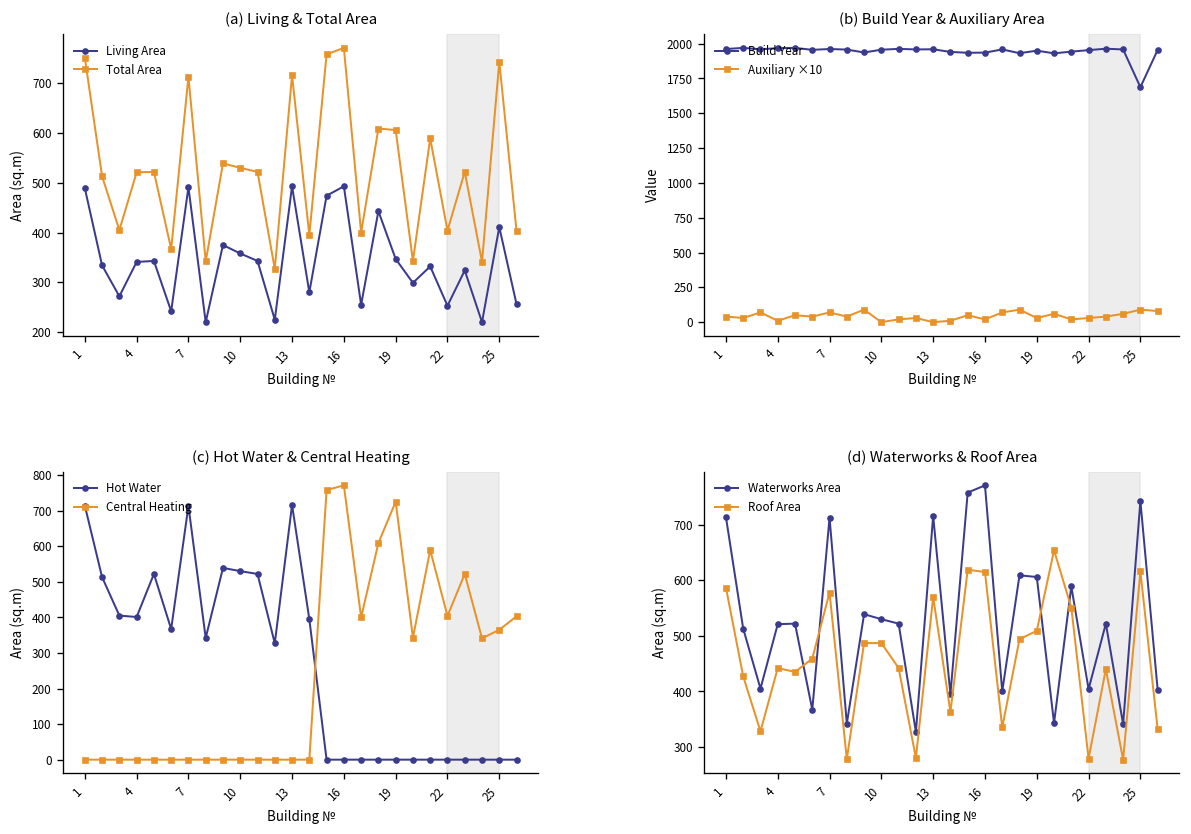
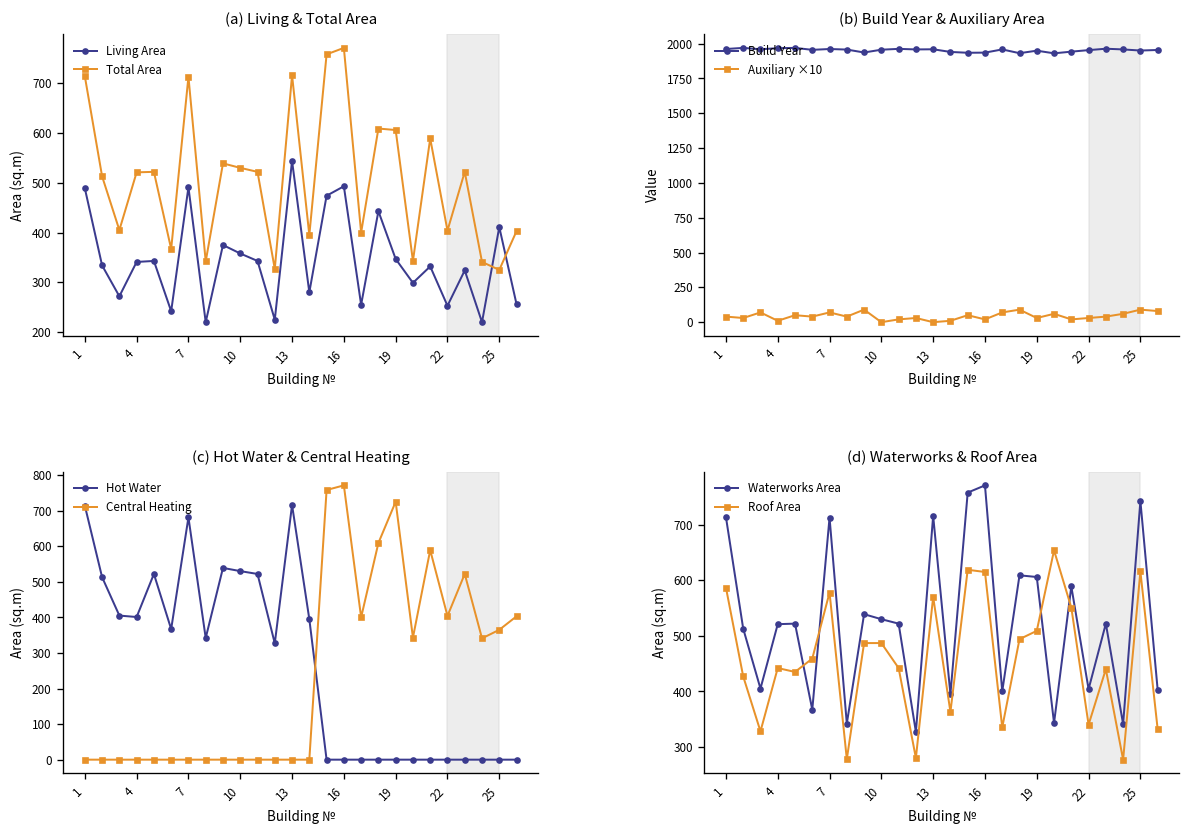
  {
    "(a) Living & Total Area": {
      "Living Area": {
        "1": 490,
        "4": 340,
        "7": 490,
        "10": 360,
-       "13": 490,
+       "13": 540,
        "16": 490,
        "19": 350,
        "22": 250,
        "25": 410
      },
      "Total Area": {
-       "1": 750,
+       "1": 710,
        "4": 520,
        "7": 710,
        "10": 530,
        "13": 720,
        "16": 770,
        "19": 610,
        "22": 400,
-       "25": 740
+       "25": 330
      }
    },
    "(b) Build Year & Auxiliary Area": {
      "Build Year": {
        "1": 1960,
        "4": 1970,
        "7": 1960,
        "10": 1960,
        "13": 1960,
        "16": 1940,
        "19": 1950,
        "22": 1950,
-       "25": 1690
+       "25": 1950
      },
      "Auxiliary ×10": {
        "1": 40,
        "4": 10,
        "7": 70,
        "10": 0,
        "13": 0,
        "16": 20,
        "19": 30,
        "22": 30,
        "25": 90
      }
    },
    "(c) Hot Water & Central Heating": {
      "Hot Water": {
        "1": 710,
        "4": 400,
-       "7": 710,
+       "7": 680,
        "10": 530,
        "13": 720,
        "16": 0,
        "19": 0,
        "22": 0,
        "25": 0
      },
      "Central Heating": {
        "1": 0,
        "4": 0,
        "7": 0,
        "10": 0,
        "13": 0,
        "16": 770,
        "19": 730,
        "22": 400,
        "25": 370
      }
    },
    "(d) Waterworks & Roof Area": {
      "Waterworks Area": {
        "1": 710,
        "4": 520,
        "7": 710,
        "10": 530,
        "13": 720,
        "16": 770,
        "19": 610,
        "22": 400,
        "25": 740
      },
      "Roof Area": {
        "1": 590,
        "4": 440,
        "7": 580,
        "10": 490,
        "13": 570,
        "16": 620,
        "19": 510,
-       "22": 280,
+       "22": 340,
        "25": 620
      }
    }
  }
